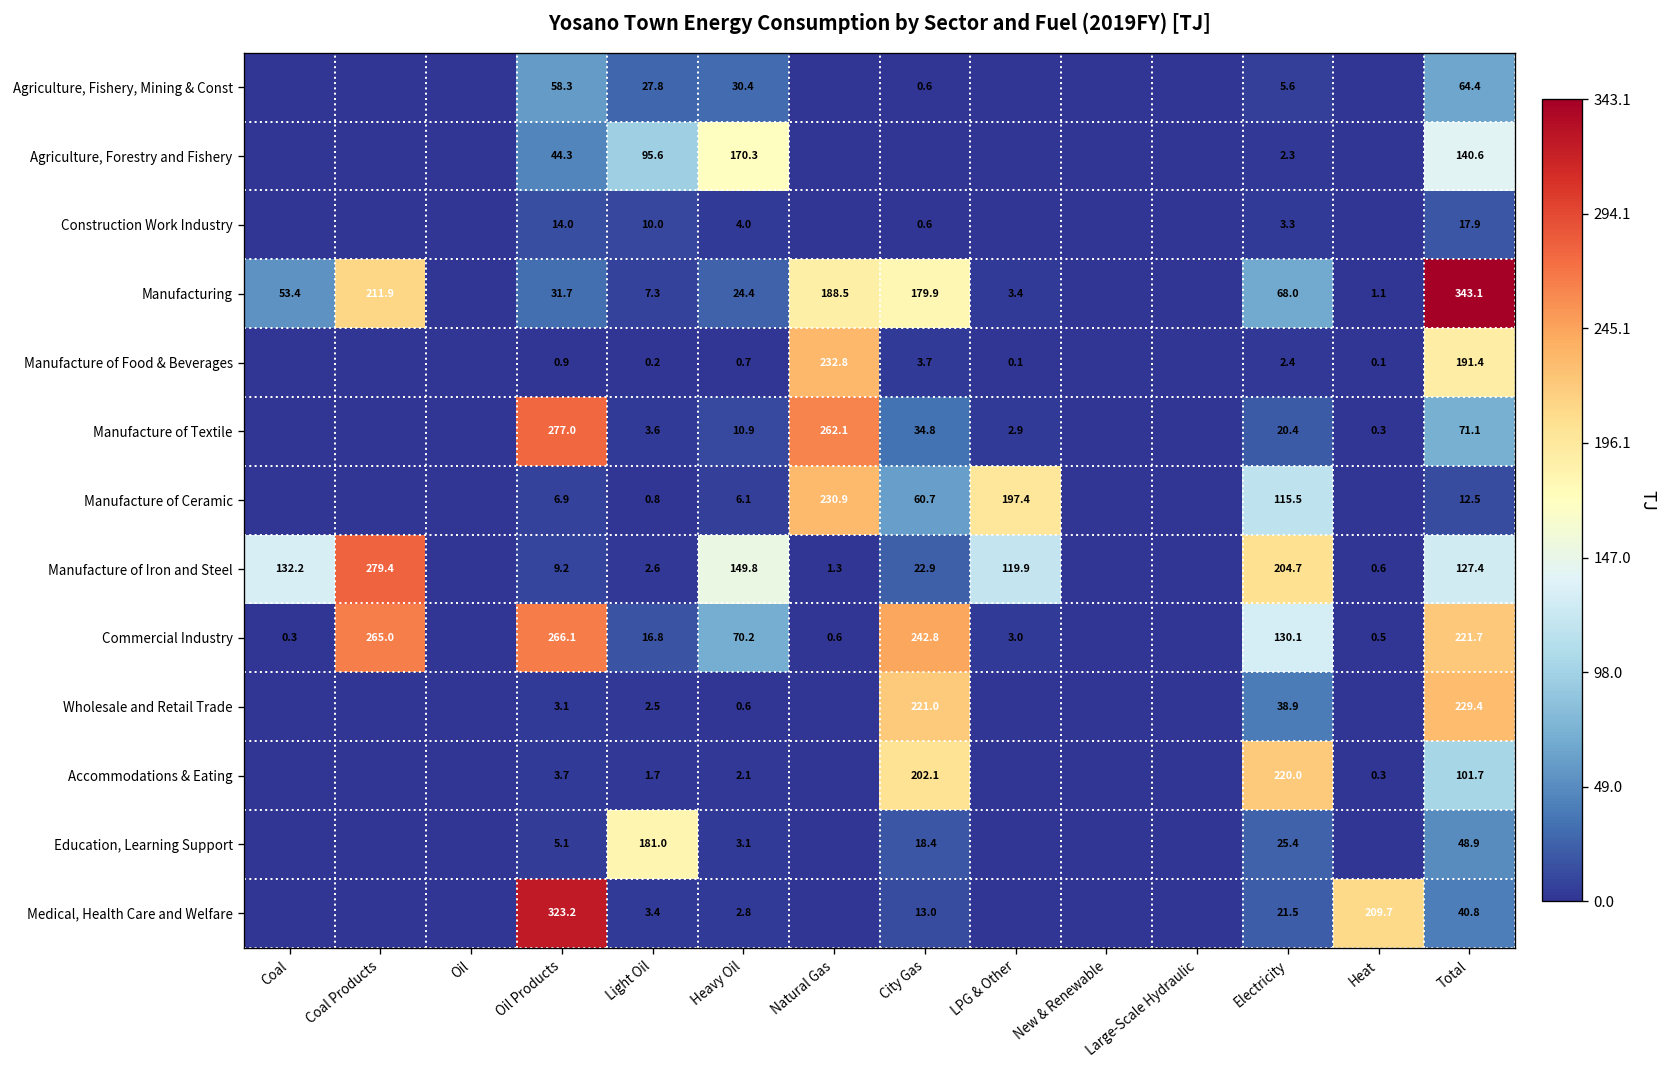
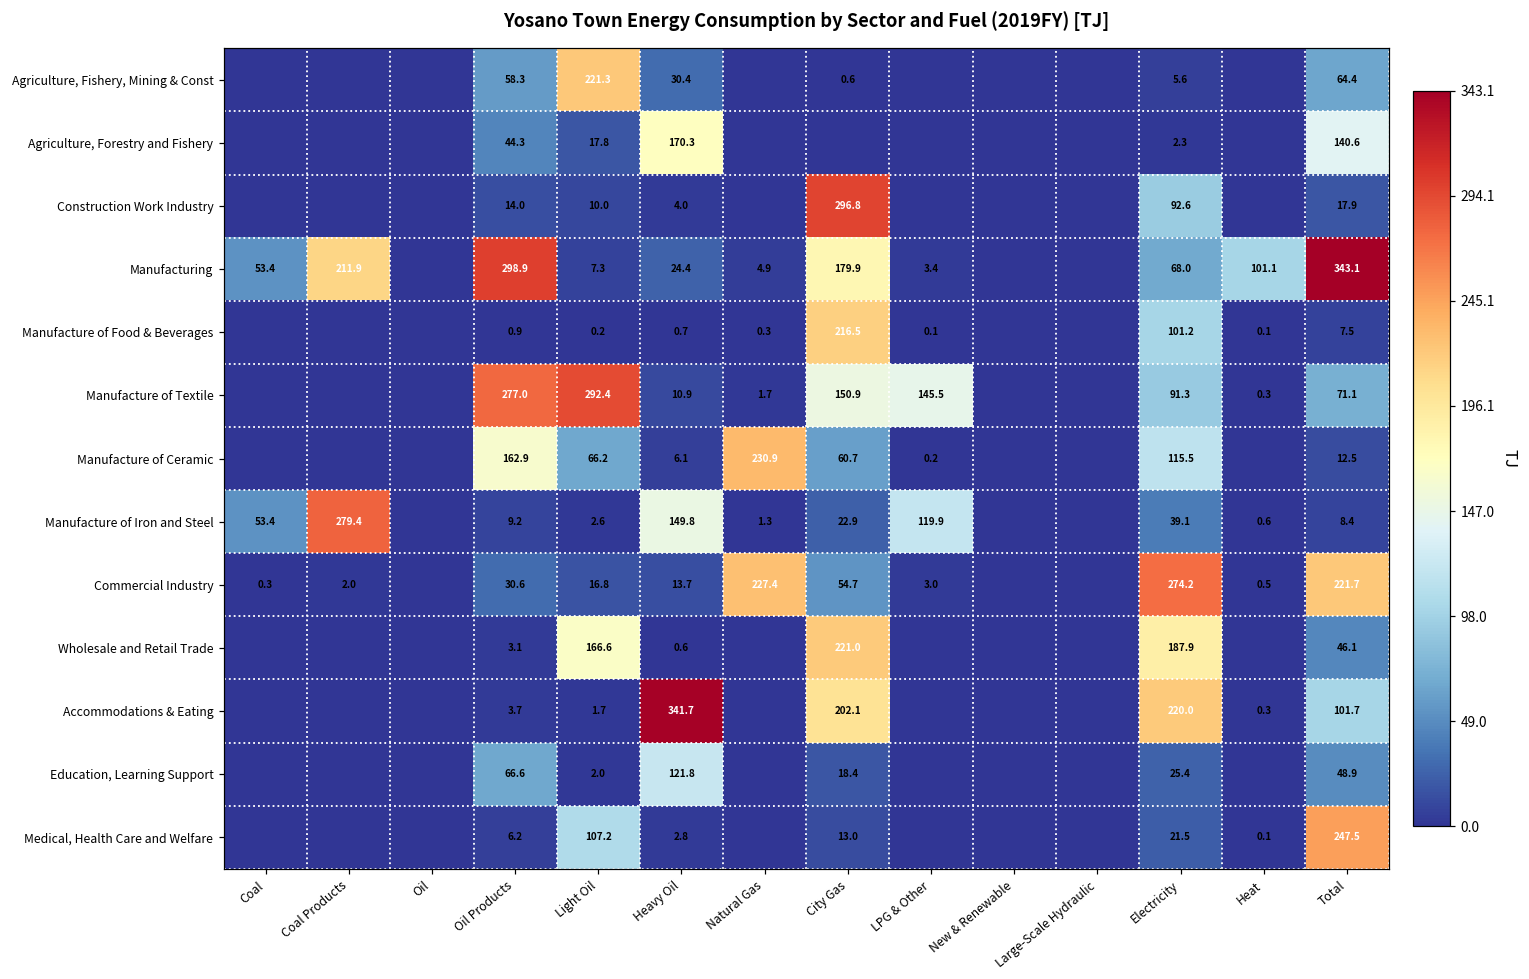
  {
    "Agriculture, Fishery, Mining & Const": {
      "Oil Products": 58.3,
-     "Light Oil": 27.8,
+     "Light Oil": 221.3,
      "Heavy Oil": 30.4,
      "City Gas": 0.6,
      "Electricity": 5.6,
      "Total": 64.4
    },
    "Agriculture, Forestry and Fishery": {
      "Oil Products": 44.3,
-     "Light Oil": 95.6,
+     "Light Oil": 17.8,
      "Heavy Oil": 170.3,
      "Electricity": 2.3,
      "Total": 140.6
    },
    "Construction Work Industry": {
      "Oil Products": 14.0,
      "Light Oil": 10.0,
      "Heavy Oil": 4.0,
-     "City Gas": 0.6,
-     "Electricity": 3.3,
+     "City Gas": 296.8,
+     "Electricity": 92.6,
      "Total": 17.9
    },
    "Manufacturing": {
      "Coal": 53.4,
      "Coal Products": 211.9,
-     "Oil Products": 31.7,
+     "Oil Products": 298.9,
      "Light Oil": 7.3,
      "Heavy Oil": 24.4,
-     "Natural Gas": 188.5,
+     "Natural Gas": 4.9,
      "City Gas": 179.9,
      "LPG & Other": 3.4,
      "Electricity": 68.0,
-     "Heat": 1.1,
+     "Heat": 101.1,
      "Total": 343.1
    },
    "Manufacture of Food & Beverages": {
      "Oil Products": 0.9,
      "Light Oil": 0.2,
      "Heavy Oil": 0.7,
-     "Natural Gas": 232.8,
-     "City Gas": 3.7,
+     "Natural Gas": 0.3,
+     "City Gas": 216.5,
      "LPG & Other": 0.1,
-     "Electricity": 2.4,
+     "Electricity": 101.2,
      "Heat": 0.1,
-     "Total": 191.4
+     "Total": 7.5
    },
    "Manufacture of Textile": {
      "Oil Products": 277.0,
-     "Light Oil": 3.6,
+     "Light Oil": 292.4,
      "Heavy Oil": 10.9,
-     "Natural Gas": 262.1,
-     "City Gas": 34.8,
-     "LPG & Other": 2.9,
-     "Electricity": 20.4,
+     "Natural Gas": 1.7,
+     "City Gas": 150.9,
+     "LPG & Other": 145.5,
+     "Electricity": 91.3,
      "Heat": 0.3,
      "Total": 71.1
    },
    "Manufacture of Ceramic": {
-     "Oil Products": 6.9,
-     "Light Oil": 0.8,
+     "Oil Products": 162.9,
+     "Light Oil": 66.2,
      "Heavy Oil": 6.1,
      "Natural Gas": 230.9,
      "City Gas": 60.7,
-     "LPG & Other": 197.4,
+     "LPG & Other": 0.2,
      "Electricity": 115.5,
      "Total": 12.5
    },
    "Manufacture of Iron and Steel": {
-     "Coal": 132.2,
+     "Coal": 53.4,
      "Coal Products": 279.4,
      "Oil Products": 9.2,
      "Light Oil": 2.6,
      "Heavy Oil": 149.8,
      "Natural Gas": 1.3,
      "City Gas": 22.9,
      "LPG & Other": 119.9,
-     "Electricity": 204.7,
+     "Electricity": 39.1,
      "Heat": 0.6,
-     "Total": 127.4
+     "Total": 8.4
    },
    "Commercial Industry": {
      "Coal": 0.3,
-     "Coal Products": 265.0,
-     "Oil Products": 266.1,
+     "Coal Products": 2.0,
+     "Oil Products": 30.6,
      "Light Oil": 16.8,
-     "Heavy Oil": 70.2,
-     "Natural Gas": 0.6,
-     "City Gas": 242.8,
+     "Heavy Oil": 13.7,
+     "Natural Gas": 227.4,
+     "City Gas": 54.7,
      "LPG & Other": 3.0,
-     "Electricity": 130.1,
+     "Electricity": 274.2,
      "Heat": 0.5,
      "Total": 221.7
    },
    "Wholesale and Retail Trade": {
      "Oil Products": 3.1,
-     "Light Oil": 2.5,
+     "Light Oil": 166.6,
      "Heavy Oil": 0.6,
      "City Gas": 221.0,
-     "Electricity": 38.9,
-     "Total": 229.4
+     "Electricity": 187.9,
+     "Total": 46.1
    },
    "Accommodations & Eating": {
      "Oil Products": 3.7,
      "Light Oil": 1.7,
-     "Heavy Oil": 2.1,
+     "Heavy Oil": 341.7,
      "City Gas": 202.1,
      "Electricity": 220.0,
      "Heat": 0.3,
      "Total": 101.7
    },
    "Education, Learning Support": {
-     "Oil Products": 5.1,
-     "Light Oil": 181.0,
-     "Heavy Oil": 3.1,
+     "Oil Products": 66.6,
+     "Light Oil": 2.0,
+     "Heavy Oil": 121.8,
      "City Gas": 18.4,
      "Electricity": 25.4,
      "Total": 48.9
    },
    "Medical, Health Care and Welfare": {
-     "Oil Products": 323.2,
-     "Light Oil": 3.4,
+     "Oil Products": 6.2,
+     "Light Oil": 107.2,
      "Heavy Oil": 2.8,
      "City Gas": 13.0,
      "Electricity": 21.5,
-     "Heat": 209.7,
-     "Total": 40.8
+     "Heat": 0.1,
+     "Total": 247.5
    }
  }
